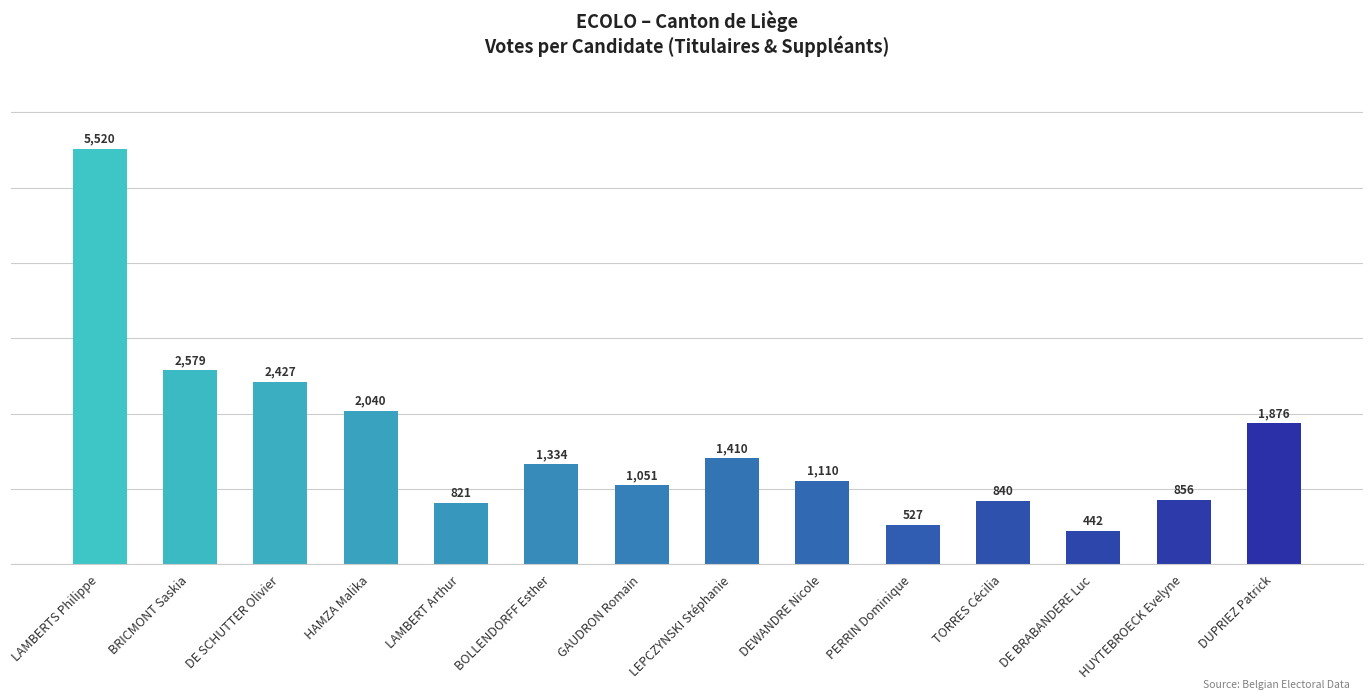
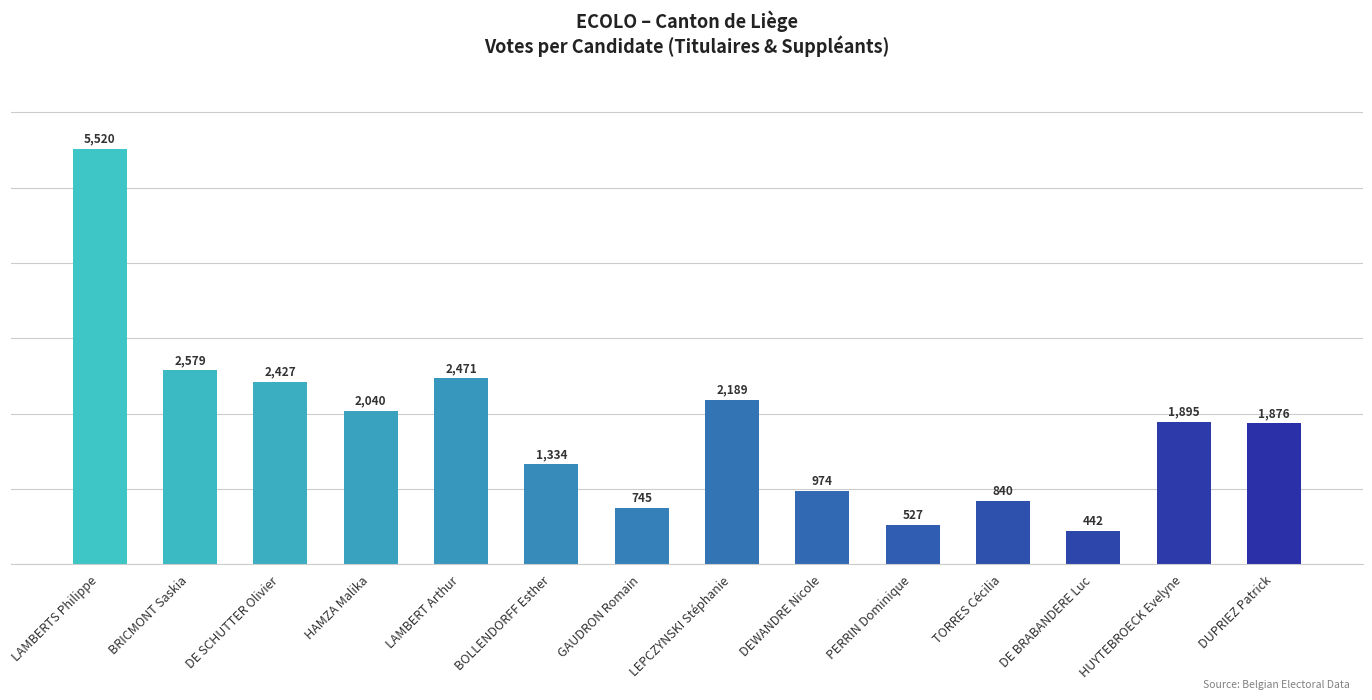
  {
    "LAMBERTS Philippe": "5,520",
    "BRICMONT Saskia": "2,579",
    "DE SCHUTTER Olivier": "2,427",
    "HAMZA Malika": "2,040",
-   "LAMBERT Arthur": "821",
+   "LAMBERT Arthur": "2,471",
    "BOLLENDORFF Esther": "1,334",
-   "GAUDRON Romain": "1,051",
-   "LEPCZYNSKI Stéphanie": "1,410",
-   "DEWANDRE Nicole": "1,110",
+   "GAUDRON Romain": "745",
+   "LEPCZYNSKI Stéphanie": "2,189",
+   "DEWANDRE Nicole": "974",
    "PERRIN Dominique": "527",
    "TORRES Cécilia": "840",
    "DE BRABANDERE Luc": "442",
-   "HUYTEBROECK Evelyne": "856",
+   "HUYTEBROECK Evelyne": "1,895",
    "DUPRIEZ Patrick": "1,876"
  }
